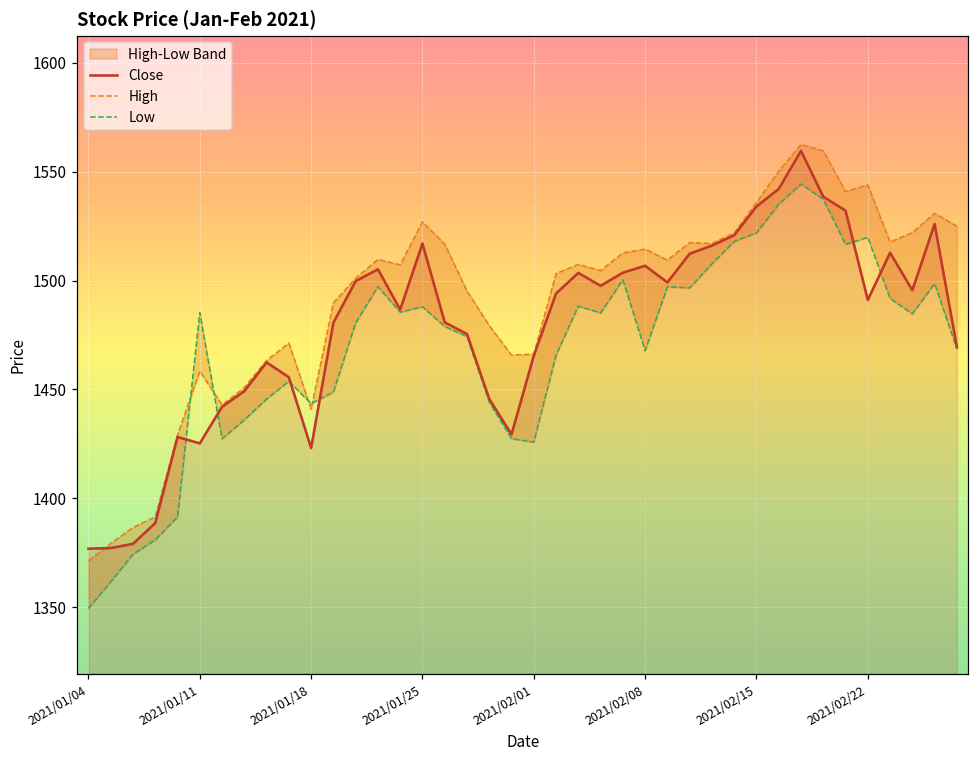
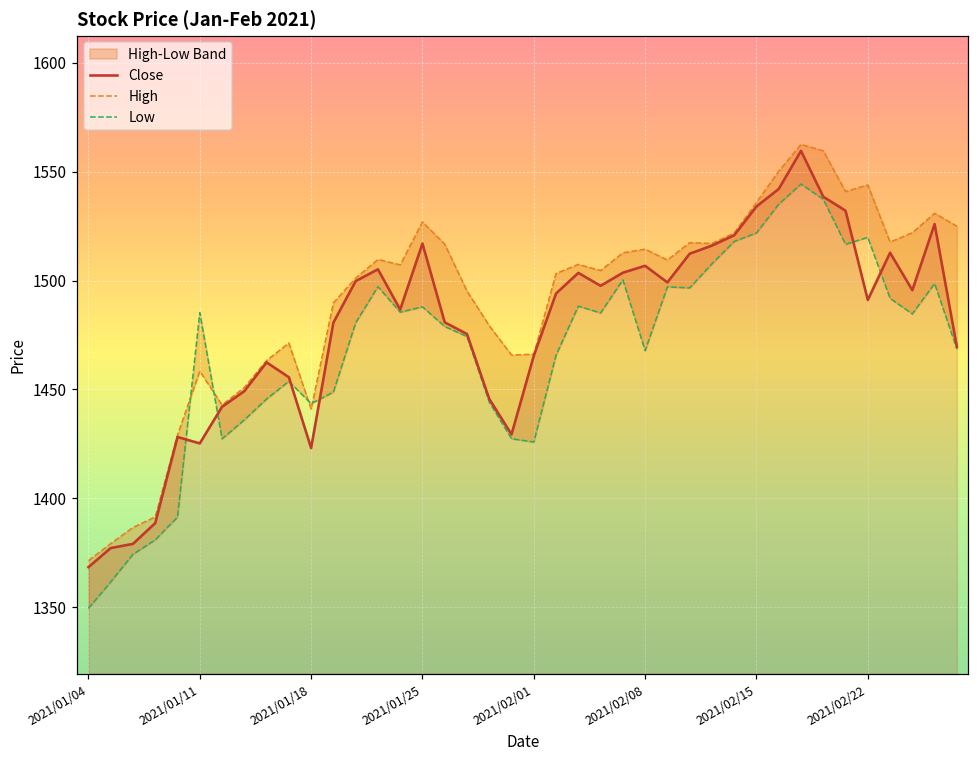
  {
    "Close": {
-     "2021/01/04": 1377,
+     "2021/01/04": 1368,
      "2021/01/11": 1425,
      "2021/01/18": 1423,
      "2021/01/25": 1517,
      "2021/02/08": 1507,
      "2021/02/15": 1534,
      "2021/02/22": 1491
    },
    "Low": {
      "2021/01/04": 1349,
      "2021/01/25": 1488,
      "2021/02/01": 1426,
      "2021/02/08": 1468,
      "2021/02/15": 1522,
      "2021/02/22": 1520
    }
  }
